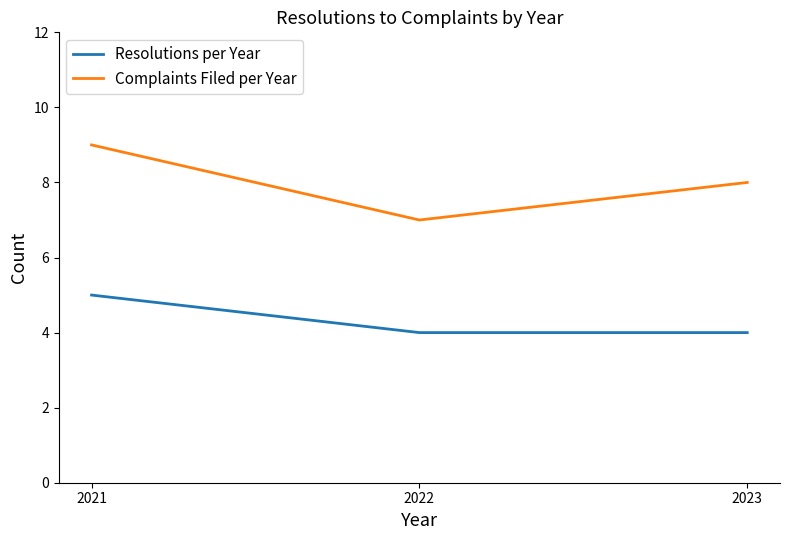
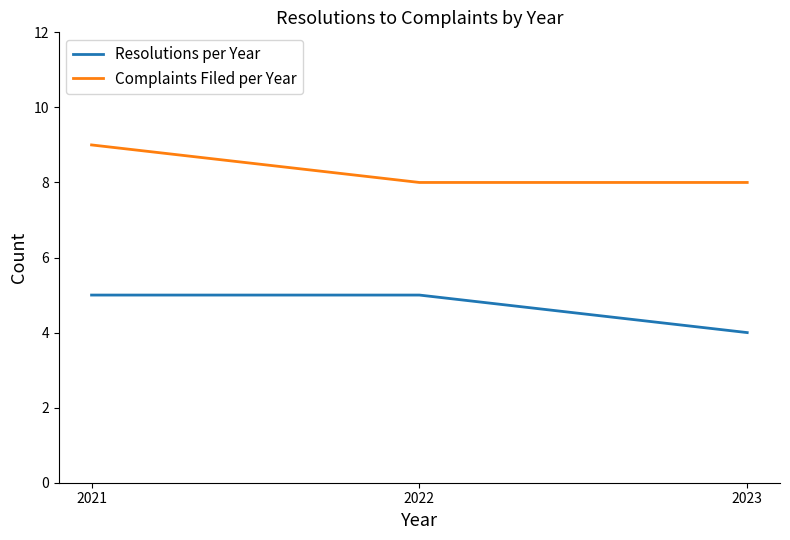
  {
    "Resolutions per Year": {
      "2021": 5,
-     "2022": 4,
+     "2022": 5,
      "2023": 4
    },
    "Complaints Filed per Year": {
      "2021": 9,
-     "2022": 7,
+     "2022": 8,
      "2023": 8
    }
  }
